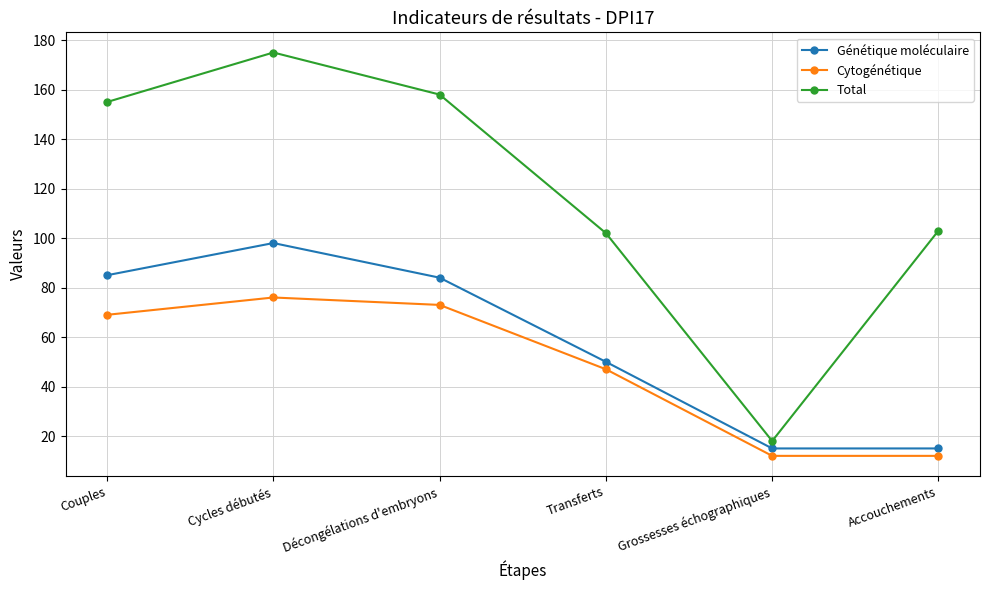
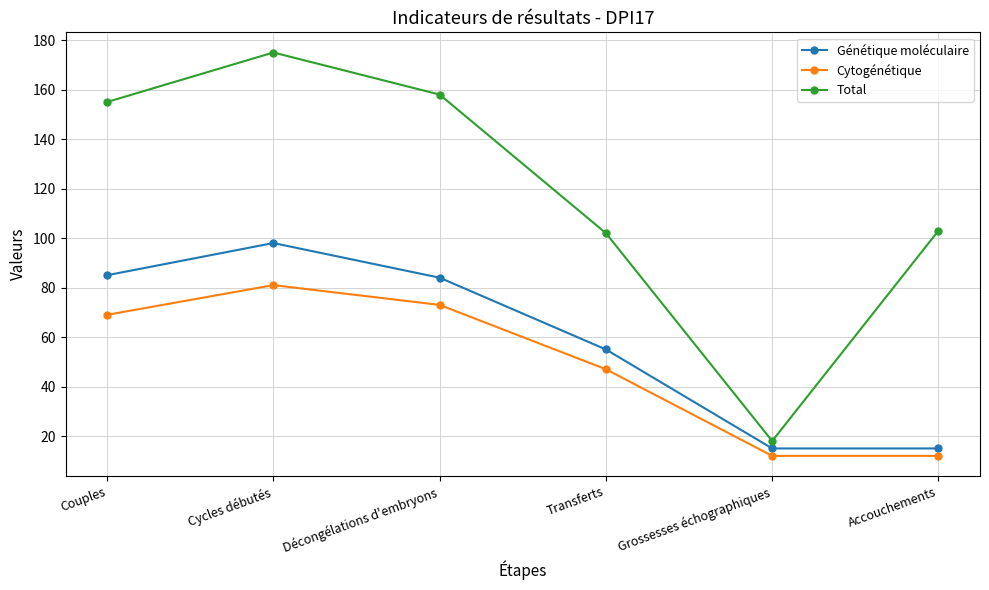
  {
    "Génétique moléculaire": {
      "Couples": 85,
      "Cycles débutés": 98,
      "Décongélations d'embryons": 84,
-     "Transferts": 50,
+     "Transferts": 55,
      "Grossesses échographiques": 15,
      "Accouchements": 15
    },
    "Cytogénétique": {
      "Couples": 69,
-     "Cycles débutés": 76,
+     "Cycles débutés": 81,
      "Décongélations d'embryons": 73,
      "Transferts": 47,
      "Grossesses échographiques": 12,
      "Accouchements": 12
    },
    "Total": {
      "Couples": 155,
      "Cycles débutés": 175,
      "Décongélations d'embryons": 158,
      "Transferts": 102,
      "Grossesses échographiques": 18,
      "Accouchements": 103
    }
  }
